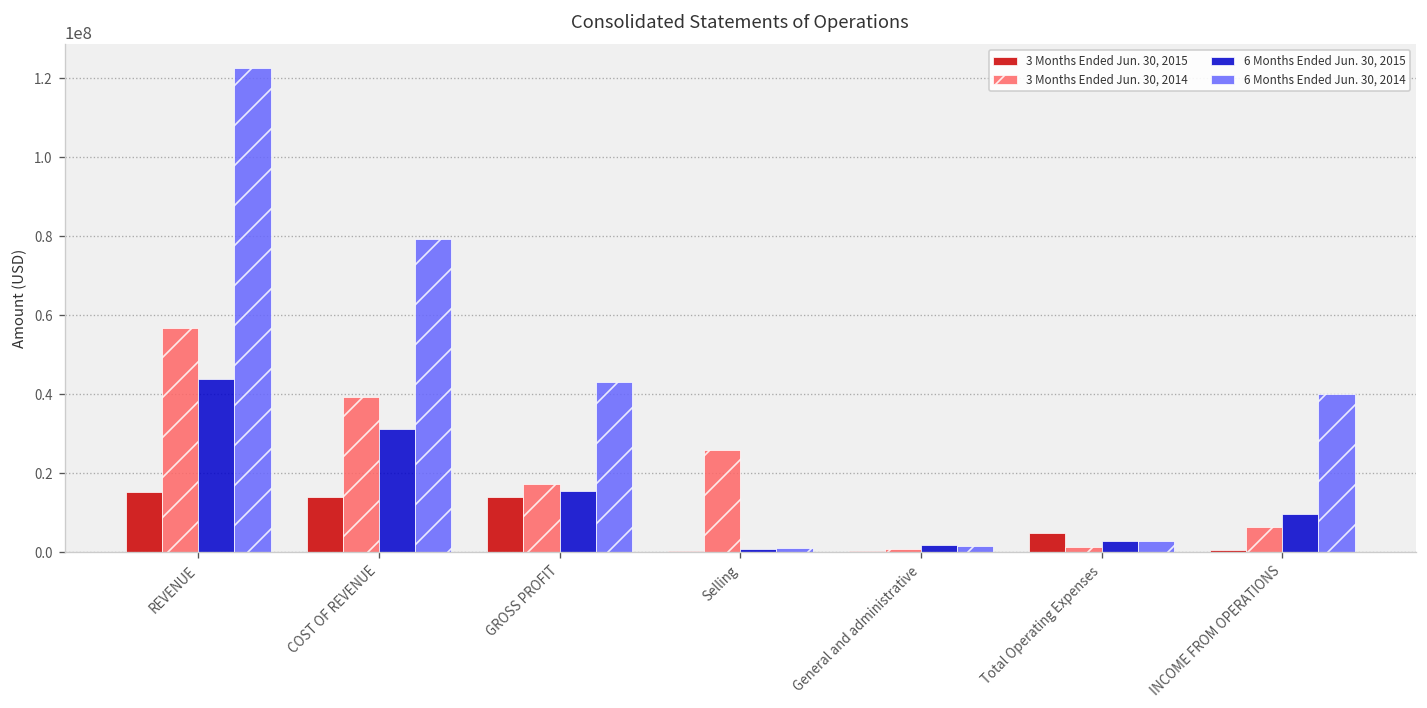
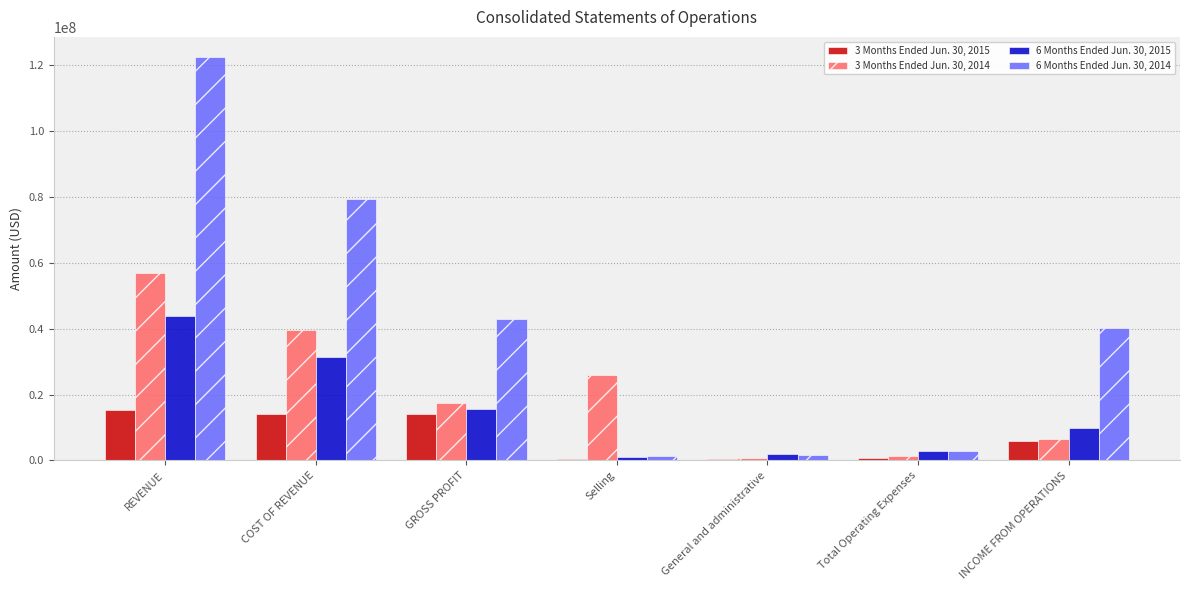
  {
    "3 Months Ended Jun. 30, 2015": {
      "REVENUE": 15000000,
      "COST OF REVENUE": 14000000,
      "GROSS PROFIT": 14000000,
-     "Total Operating Expenses": 5000000,
-     "INCOME FROM OPERATIONS": 1000000
+     "Total Operating Expenses": 1000000,
+     "INCOME FROM OPERATIONS": 6000000
    },
    "3 Months Ended Jun. 30, 2014": {
      "REVENUE": 57000000,
      "COST OF REVENUE": 39000000,
      "GROSS PROFIT": 17000000,
      "Selling": 26000000,
      "General and administrative": 1000000,
      "Total Operating Expenses": 1000000,
      "INCOME FROM OPERATIONS": 6000000
    },
    "6 Months Ended Jun. 30, 2015": {
      "REVENUE": 44000000,
      "COST OF REVENUE": 31000000,
      "GROSS PROFIT": 16000000,
      "Selling": 1000000,
      "General and administrative": 2000000,
      "Total Operating Expenses": 3000000,
      "INCOME FROM OPERATIONS": 10000000
    },
    "6 Months Ended Jun. 30, 2014": {
      "REVENUE": 122000000,
      "COST OF REVENUE": 79000000,
      "GROSS PROFIT": 43000000,
      "Selling": 1000000,
      "General and administrative": 2000000,
      "Total Operating Expenses": 3000000,
      "INCOME FROM OPERATIONS": 40000000
    }
  }
